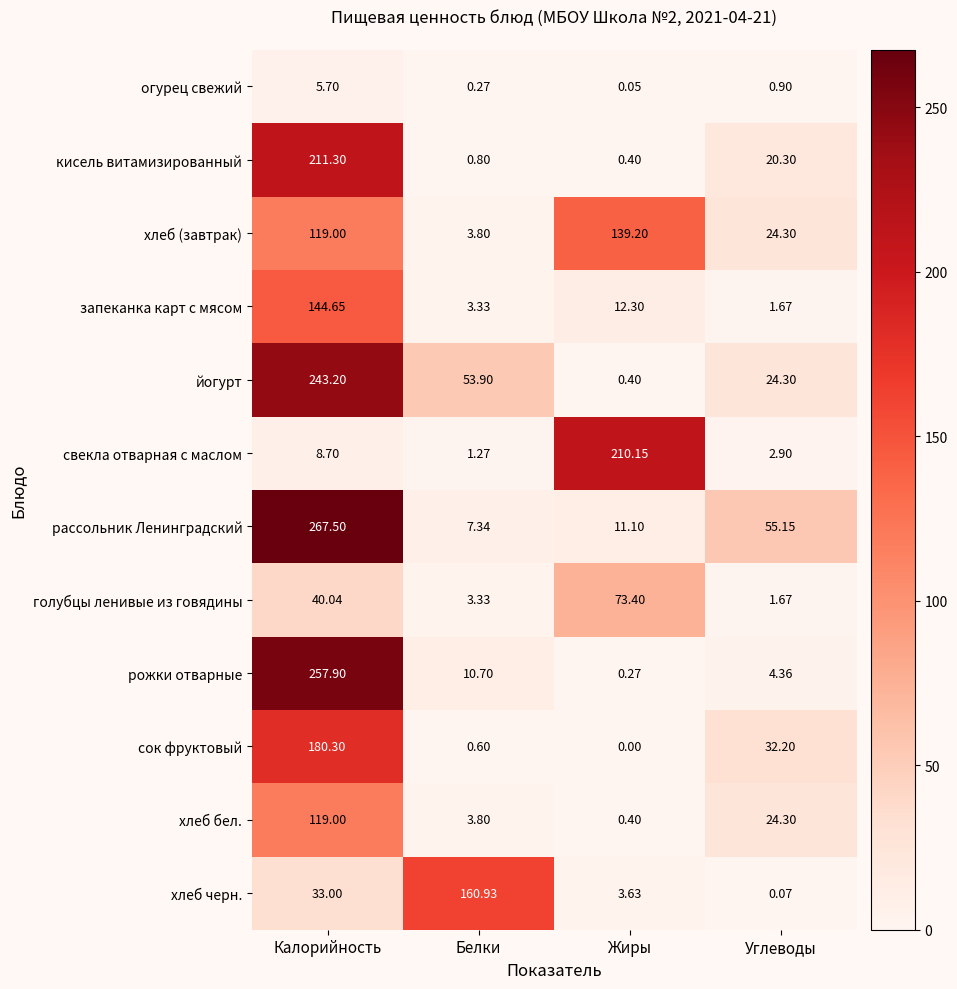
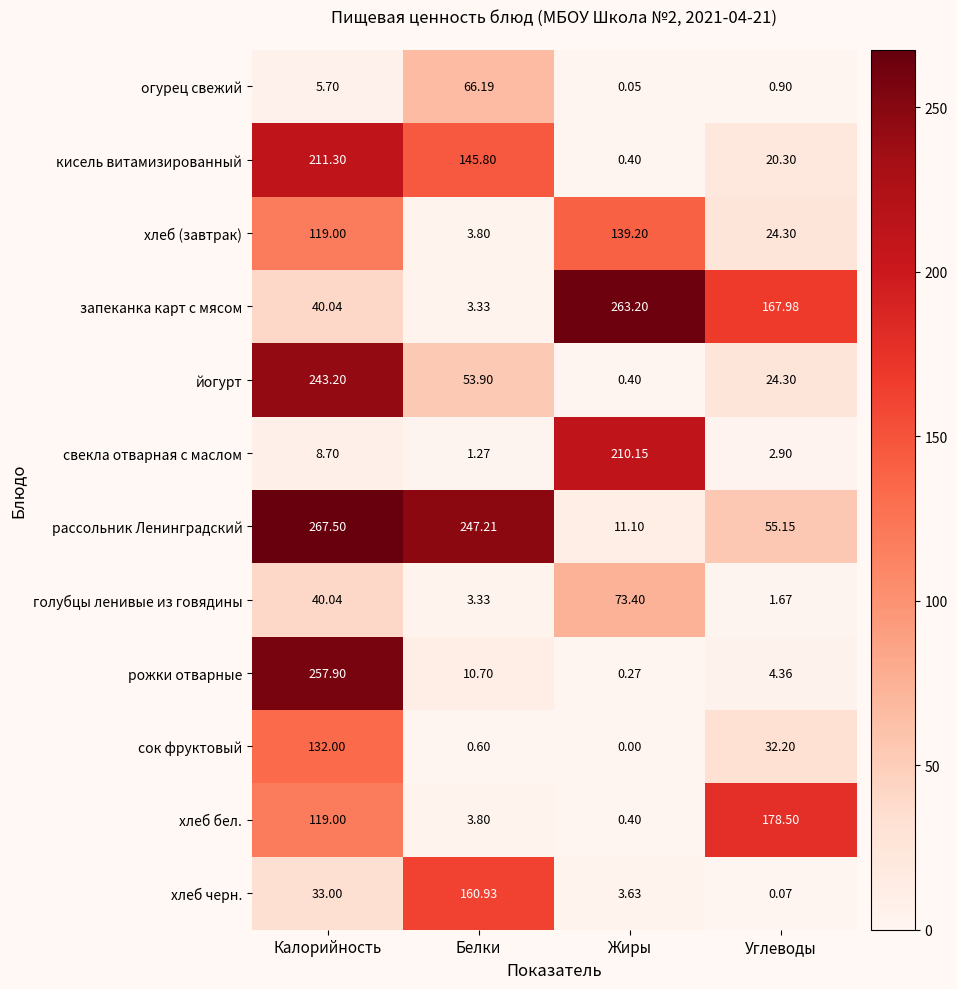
  {
    "огурец свежий": {
      "Калорийность": 5.70,
-     "Белки": 0.27,
+     "Белки": 66.19,
      "Жиры": 0.05,
      "Углеводы": 0.90
    },
    "кисель витамизированный": {
      "Калорийность": 211.30,
-     "Белки": 0.80,
+     "Белки": 145.80,
      "Жиры": 0.40,
      "Углеводы": 20.30
    },
    "хлеб (завтрак)": {
      "Калорийность": 119.00,
      "Белки": 3.80,
      "Жиры": 139.20,
      "Углеводы": 24.30
    },
    "запеканка карт с мясом": {
-     "Калорийность": 144.65,
+     "Калорийность": 40.04,
      "Белки": 3.33,
-     "Жиры": 12.30,
-     "Углеводы": 1.67
+     "Жиры": 263.20,
+     "Углеводы": 167.98
    },
    "йогурт": {
      "Калорийность": 243.20,
      "Белки": 53.90,
      "Жиры": 0.40,
      "Углеводы": 24.30
    },
    "свекла отварная с маслом": {
      "Калорийность": 8.70,
      "Белки": 1.27,
      "Жиры": 210.15,
      "Углеводы": 2.90
    },
    "рассольник Ленинградский": {
      "Калорийность": 267.50,
-     "Белки": 7.34,
+     "Белки": 247.21,
      "Жиры": 11.10,
      "Углеводы": 55.15
    },
    "голубцы ленивые из говядины": {
      "Калорийность": 40.04,
      "Белки": 3.33,
      "Жиры": 73.40,
      "Углеводы": 1.67
    },
    "рожки отварные": {
      "Калорийность": 257.90,
      "Белки": 10.70,
      "Жиры": 0.27,
      "Углеводы": 4.36
    },
    "сок фруктовый": {
-     "Калорийность": 180.30,
+     "Калорийность": 132.00,
      "Белки": 0.60,
      "Жиры": 0.00,
      "Углеводы": 32.20
    },
    "хлеб бел.": {
      "Калорийность": 119.00,
      "Белки": 3.80,
      "Жиры": 0.40,
-     "Углеводы": 24.30
+     "Углеводы": 178.50
    },
    "хлеб черн.": {
      "Калорийность": 33.00,
      "Белки": 160.93,
      "Жиры": 3.63,
      "Углеводы": 0.07
    }
  }
